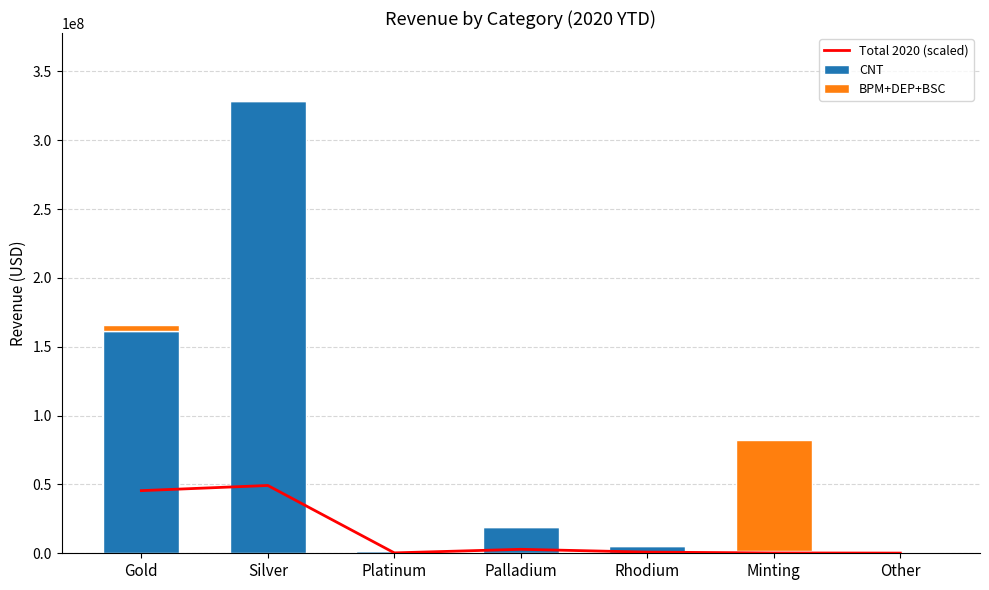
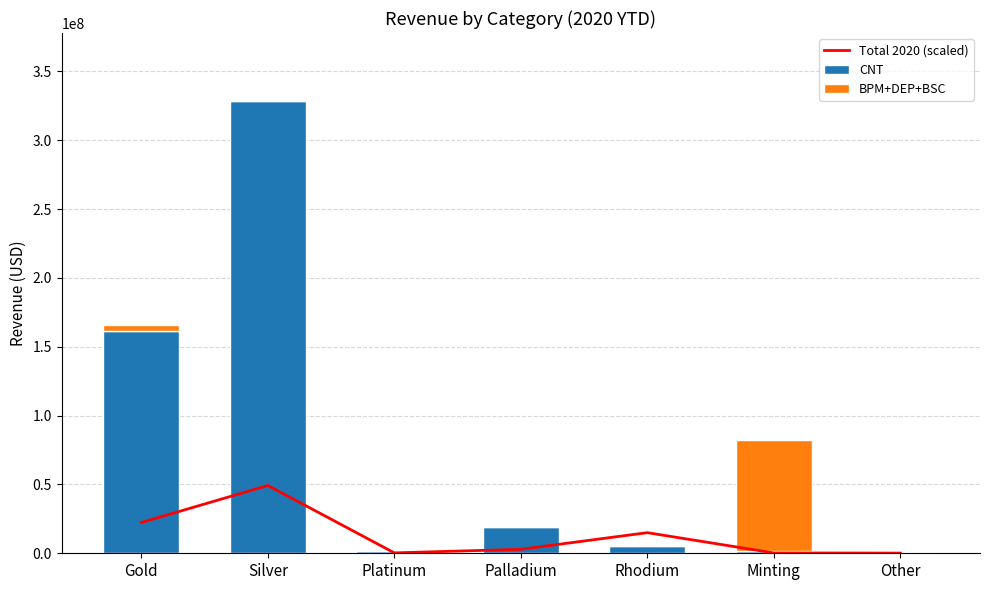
  {
    "Total 2020 (scaled)": {
-     "Gold": 45000000,
+     "Gold": 22000000,
      "Silver": 49000000,
      "Platinum": 0,
      "Palladium": 3000000,
-     "Rhodium": 1000000,
+     "Rhodium": 15000000,
      "Minting": 0,
      "Other": 0
    },
    "CNT": {
      "Gold": 162000000,
      "Silver": 328000000,
      "Platinum": 2000000,
      "Palladium": 19000000,
      "Rhodium": 6000000
    },
    "BPM+DEP+BSC": {
      "Gold": 4000000,
      "Rhodium": 0,
      "Minting": 81000000
    }
  }
